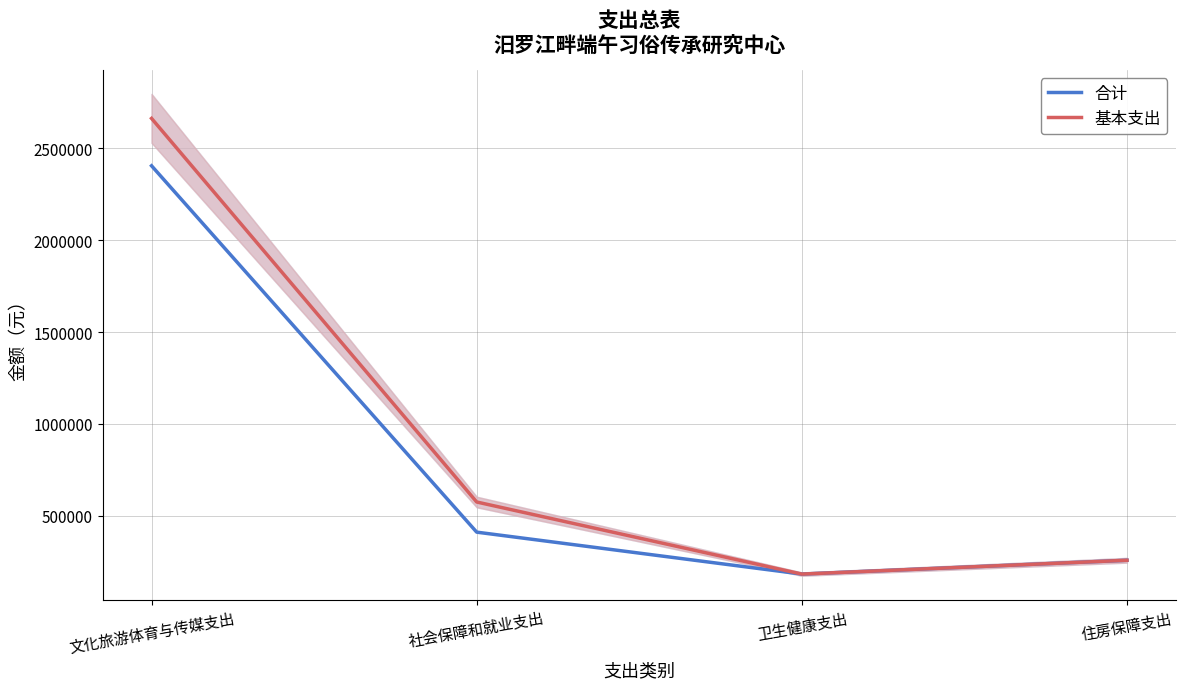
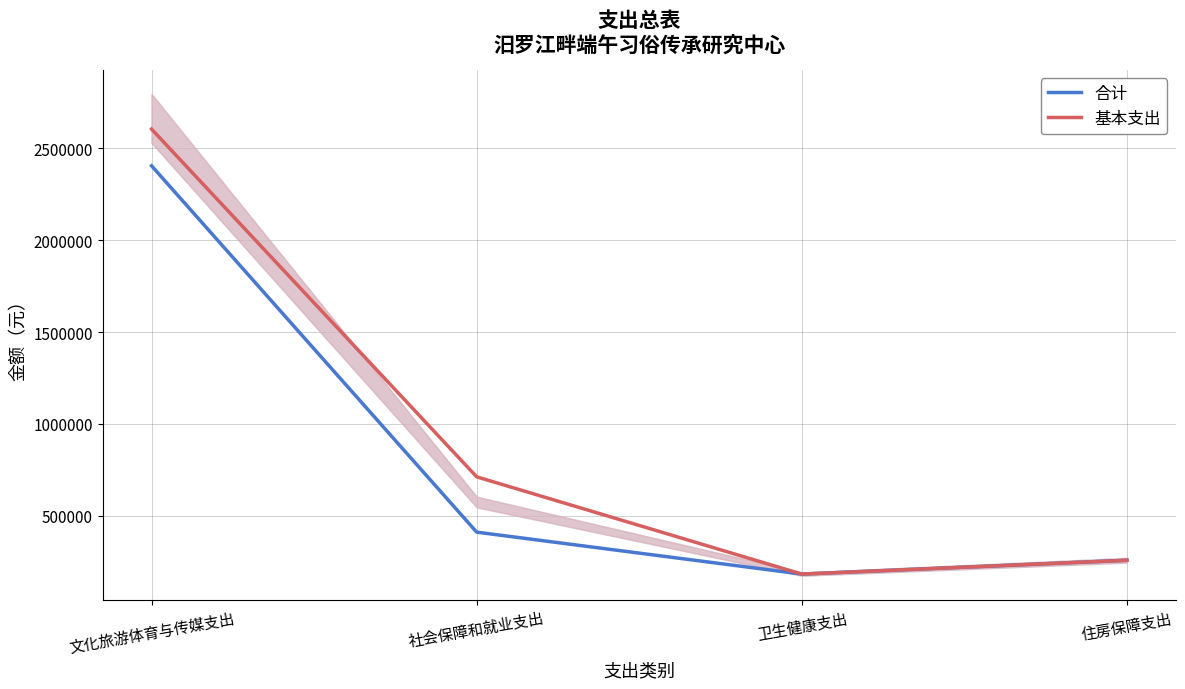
  {
    "合计": {
      "文化旅游体育与传媒支出": 2410000,
      "社会保障和就业支出": 410000
    },
    "基本支出": {
-     "文化旅游体育与传媒支出": 2660000,
-     "社会保障和就业支出": 580000
+     "文化旅游体育与传媒支出": 2610000,
+     "社会保障和就业支出": 710000
    }
  }
